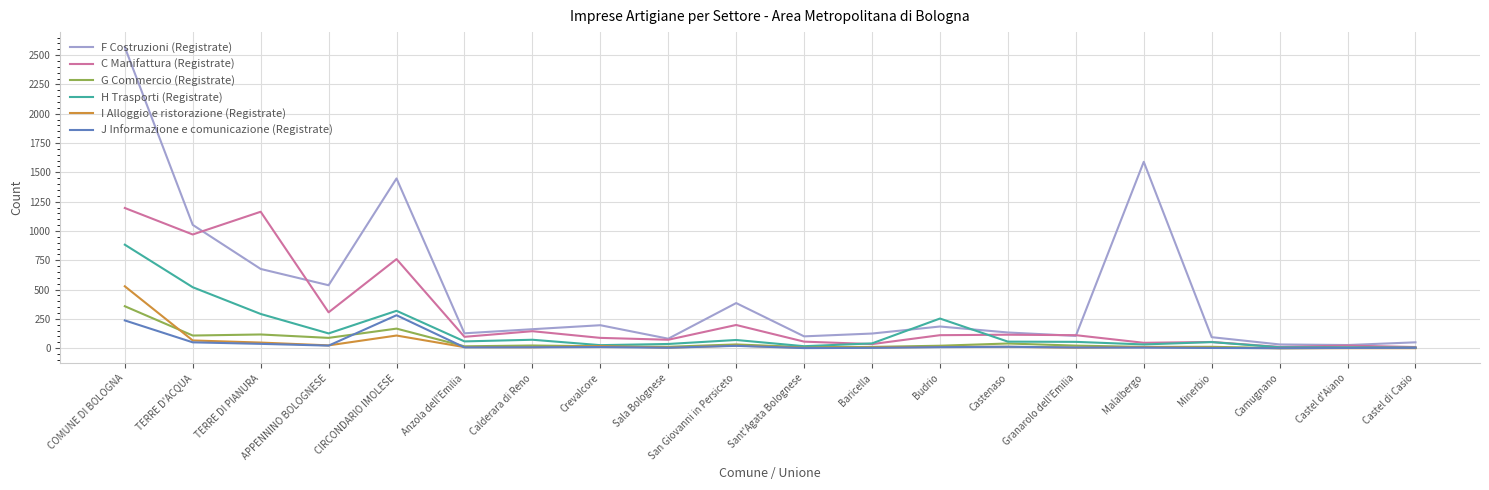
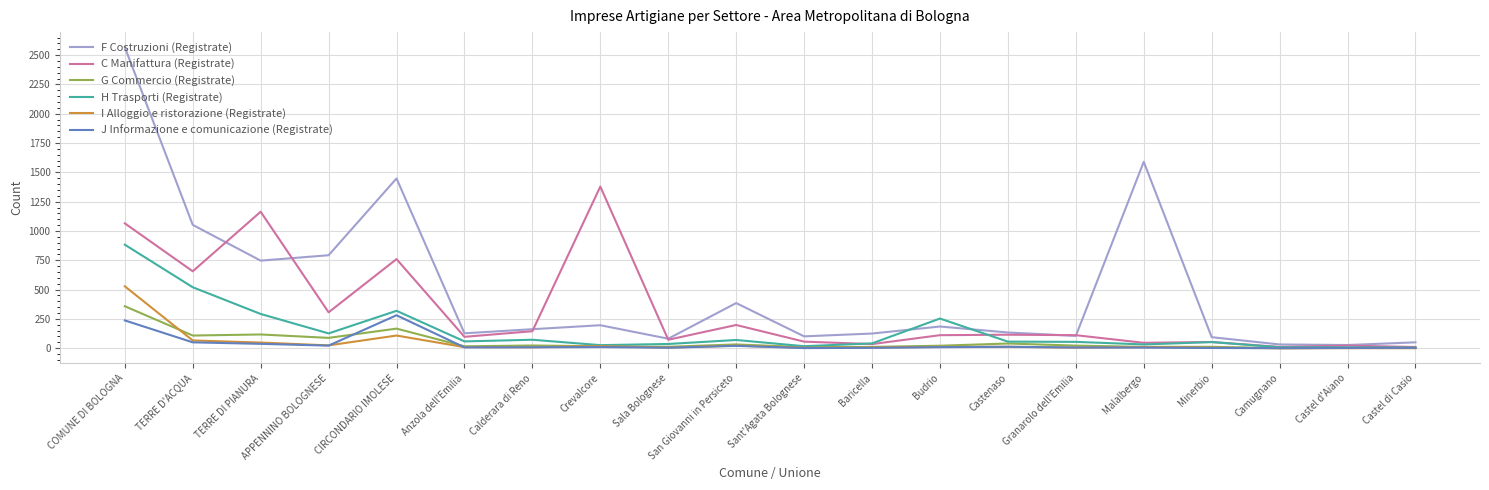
  {
    "F Costruzioni (Registrate)": {
      "COMUNE DI BOLOGNA": 2570,
      "TERRE D'ACQUA": 1050,
-     "TERRE DI PIANURA": 680,
-     "APPENNINO BOLOGNESE": 540,
+     "TERRE DI PIANURA": 750,
+     "APPENNINO BOLOGNESE": 790,
      "CIRCONDARIO IMOLESE": 1450,
      "Anzola dell'Emilia": 130,
      "Crevalcore": 200,
      "San Giovanni in Persiceto": 390,
      "Sant'Agata Bolognese": 100,
      "Baricella": 130,
      "Budrio": 190,
      "Malalbergo": 1590,
      "Minerbio": 90,
      "Castel di Casio": 50
    },
    "C Manifattura (Registrate)": {
-     "COMUNE DI BOLOGNA": 1200,
-     "TERRE D'ACQUA": 970,
+     "COMUNE DI BOLOGNA": 1070,
+     "TERRE D'ACQUA": 660,
      "TERRE DI PIANURA": 1160,
      "APPENNINO BOLOGNESE": 310,
      "CIRCONDARIO IMOLESE": 760,
      "Anzola dell'Emilia": 100,
-     "Crevalcore": 90,
+     "Crevalcore": 1380,
      "San Giovanni in Persiceto": 200,
      "Sant'Agata Bolognese": 60,
      "Budrio": 110
    },
    "G Commercio (Registrate)": {
      "COMUNE DI BOLOGNA": 360,
      "TERRE D'ACQUA": 110,
      "TERRE DI PIANURA": 120,
      "APPENNINO BOLOGNESE": 90,
      "CIRCONDARIO IMOLESE": 170
    },
    "H Trasporti (Registrate)": {
      "COMUNE DI BOLOGNA": 880,
      "TERRE D'ACQUA": 520,
      "TERRE DI PIANURA": 290,
      "APPENNINO BOLOGNESE": 130,
      "CIRCONDARIO IMOLESE": 320,
      "Anzola dell'Emilia": 60,
      "Calderara di Reno": 70,
      "Sala Bolognese": 40,
      "San Giovanni in Persiceto": 70,
      "Budrio": 250,
      "Granarolo dell'Emilia": 50
    },
    "I Alloggio e ristorazione (Registrate)": {
      "COMUNE DI BOLOGNA": 530,
      "CIRCONDARIO IMOLESE": 110
    },
    "J Informazione e comunicazione (Registrate)": {
      "COMUNE DI BOLOGNA": 240,
      "CIRCONDARIO IMOLESE": 280
    }
  }
